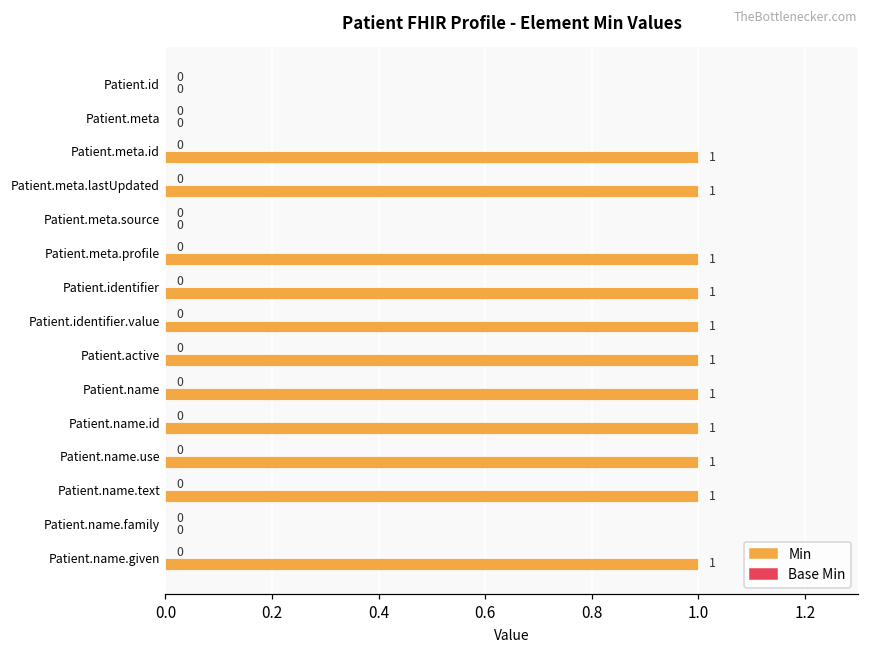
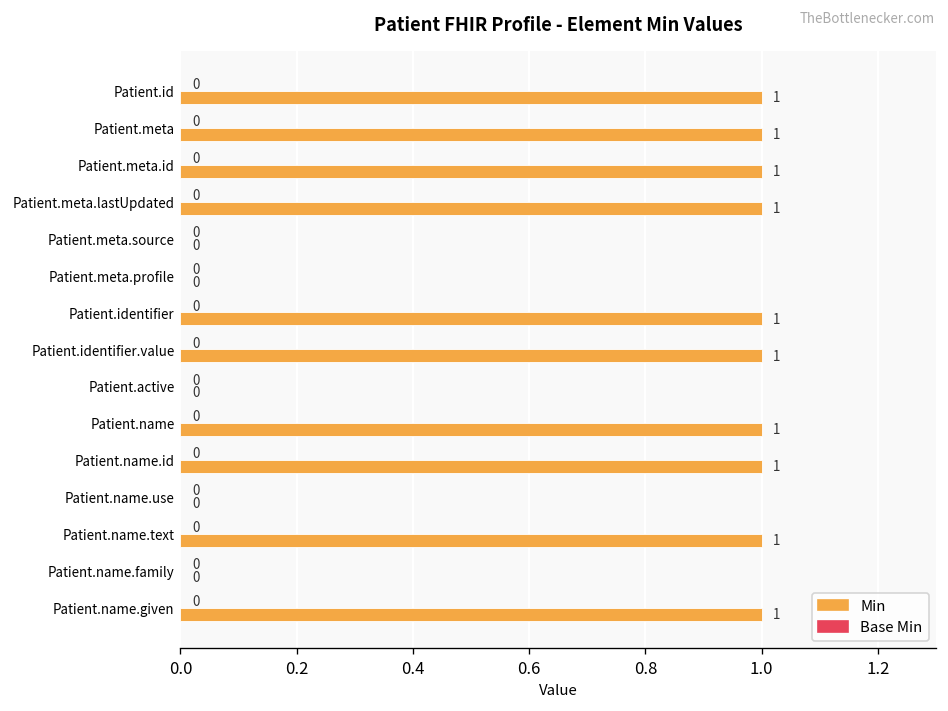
  {
    "Min": {
-     "Patient.id": 0,
-     "Patient.meta": 0,
+     "Patient.id": 1,
+     "Patient.meta": 1,
      "Patient.meta.id": 1,
      "Patient.meta.lastUpdated": 1,
      "Patient.meta.source": 0,
-     "Patient.meta.profile": 1,
+     "Patient.meta.profile": 0,
      "Patient.identifier": 1,
      "Patient.identifier.value": 1,
-     "Patient.active": 1,
+     "Patient.active": 0,
      "Patient.name": 1,
      "Patient.name.id": 1,
-     "Patient.name.use": 1,
+     "Patient.name.use": 0,
      "Patient.name.text": 1,
      "Patient.name.family": 0,
      "Patient.name.given": 1
    },
    "Base Min": {
      "Patient.id": 0,
      "Patient.meta": 0,
      "Patient.meta.id": 0,
      "Patient.meta.lastUpdated": 0,
      "Patient.meta.source": 0,
      "Patient.meta.profile": 0,
      "Patient.identifier": 0,
      "Patient.identifier.value": 0,
      "Patient.active": 0,
      "Patient.name": 0,
      "Patient.name.id": 0,
      "Patient.name.use": 0,
      "Patient.name.text": 0,
      "Patient.name.family": 0,
      "Patient.name.given": 0
    }
  }
